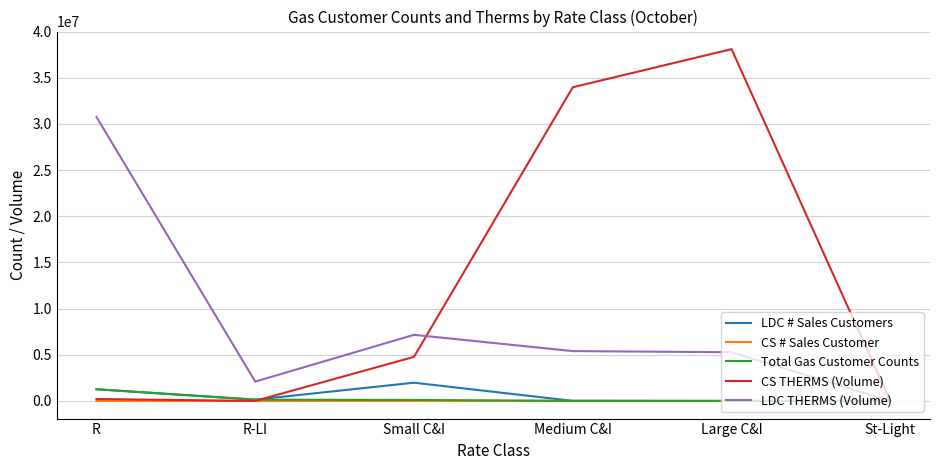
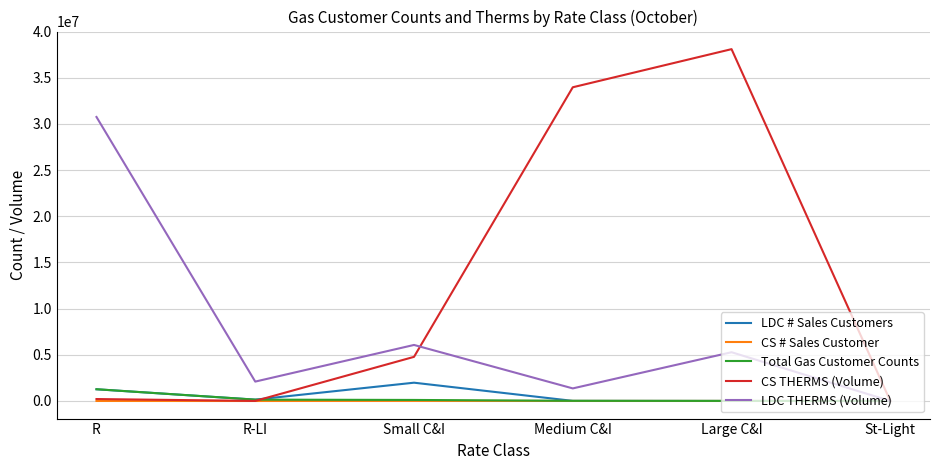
  {
    "LDC # Sales Customers": {
      "Small C&I": 2000000
    },
    "CS THERMS (Volume)": {
      "Small C&I": 5000000,
      "Medium C&I": 34000000,
      "Large C&I": 38000000
    },
    "LDC THERMS (Volume)": {
      "R": 31000000,
      "R-LI": 2000000,
-     "Small C&I": 7000000,
-     "Medium C&I": 5000000
+     "Small C&I": 6000000,
+     "Medium C&I": 1000000
    }
  }
